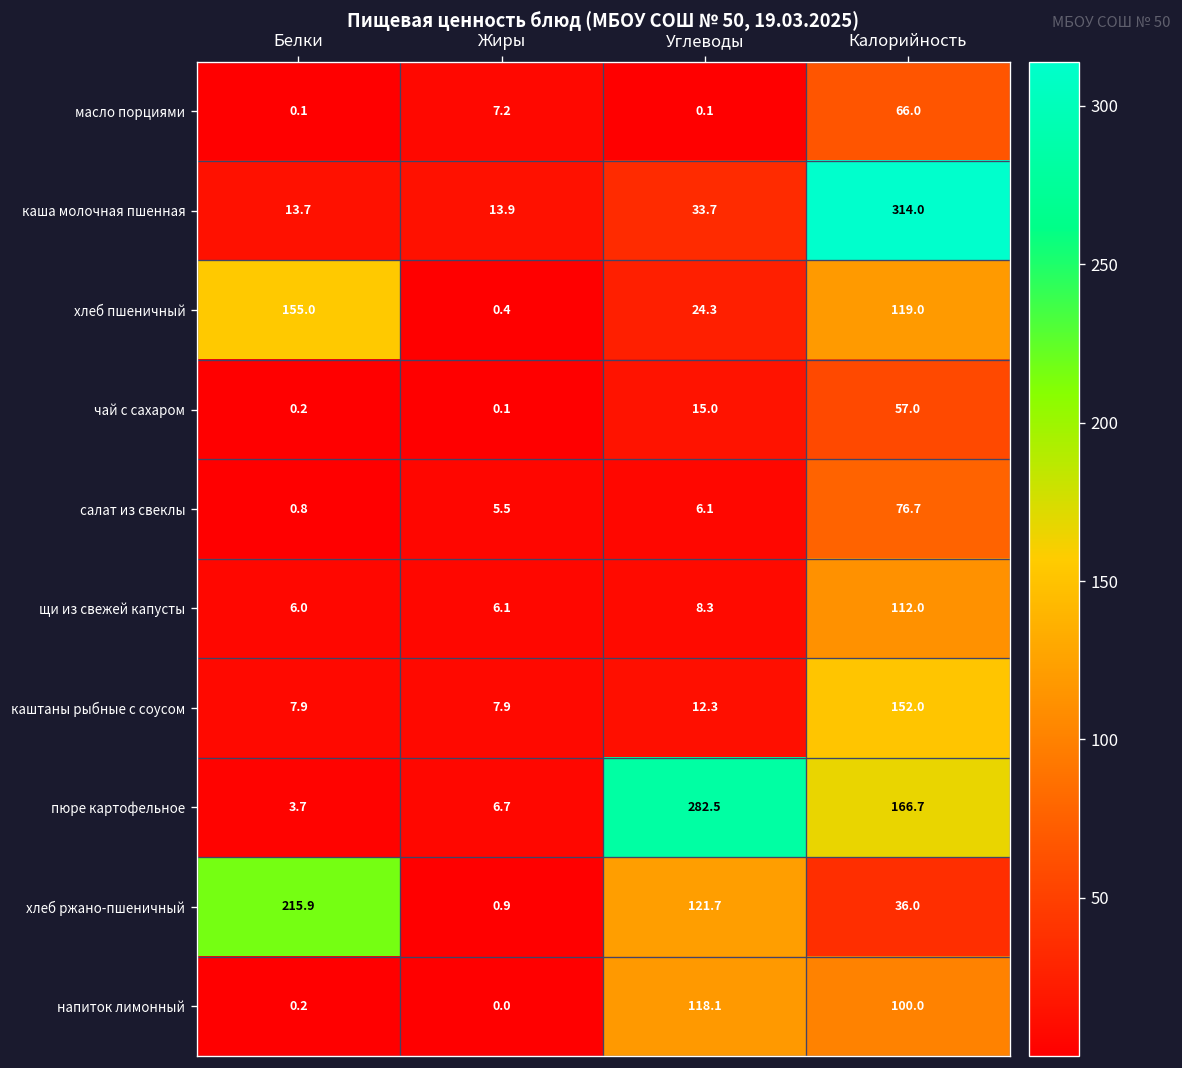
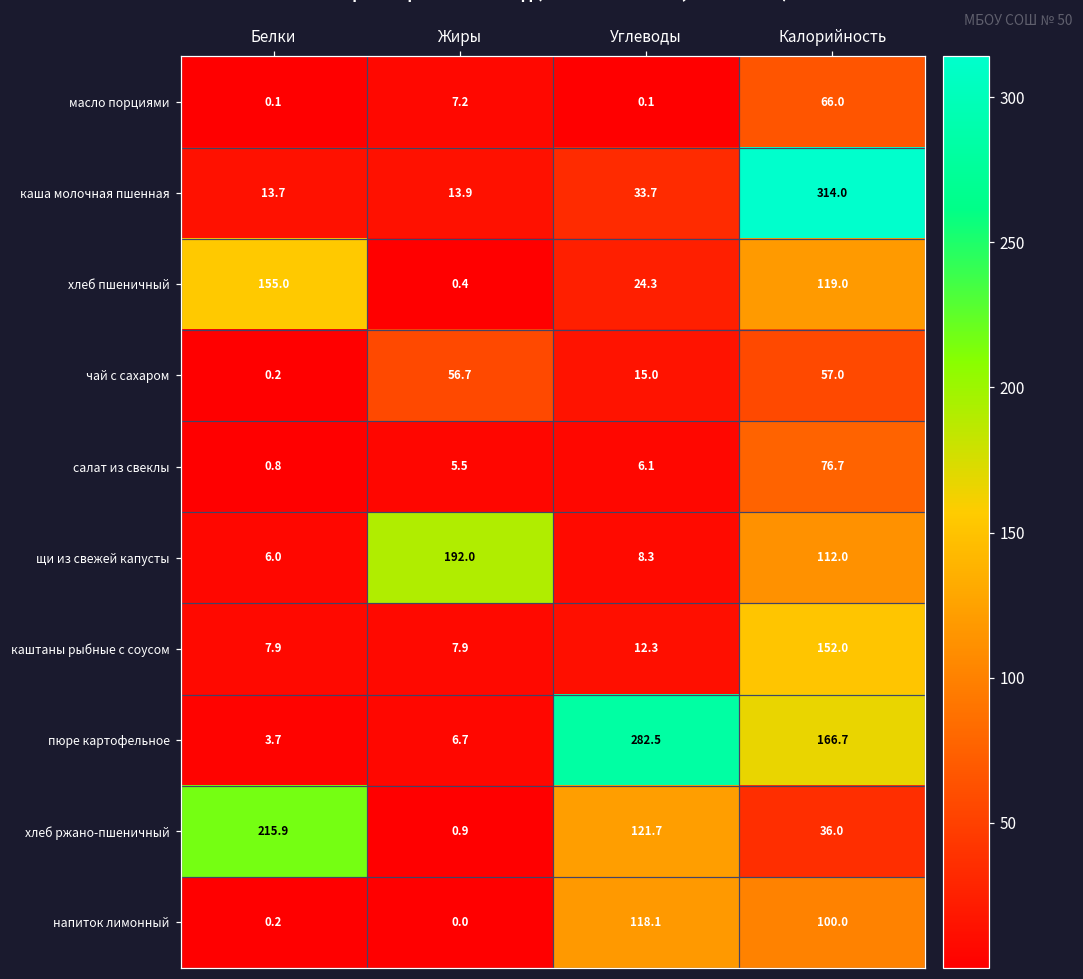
  {
    "масло порциями": {
      "Белки": 0.1,
      "Жиры": 7.2,
      "Углеводы": 0.1,
      "Калорийность": 66.0
    },
    "каша молочная пшенная": {
      "Белки": 13.7,
      "Жиры": 13.9,
      "Углеводы": 33.7,
      "Калорийность": 314.0
    },
    "хлеб пшеничный": {
      "Белки": 155.0,
      "Жиры": 0.4,
      "Углеводы": 24.3,
      "Калорийность": 119.0
    },
    "чай с сахаром": {
      "Белки": 0.2,
-     "Жиры": 0.1,
+     "Жиры": 56.7,
      "Углеводы": 15.0,
      "Калорийность": 57.0
    },
    "салат из свеклы": {
      "Белки": 0.8,
      "Жиры": 5.5,
      "Углеводы": 6.1,
      "Калорийность": 76.7
    },
    "щи из свежей капусты": {
      "Белки": 6.0,
-     "Жиры": 6.1,
+     "Жиры": 192.0,
      "Углеводы": 8.3,
      "Калорийность": 112.0
    },
    "каштаны рыбные с соусом": {
      "Белки": 7.9,
      "Жиры": 7.9,
      "Углеводы": 12.3,
      "Калорийность": 152.0
    },
    "пюре картофельное": {
      "Белки": 3.7,
      "Жиры": 6.7,
      "Углеводы": 282.5,
      "Калорийность": 166.7
    },
    "хлеб ржано-пшеничный": {
      "Белки": 215.9,
      "Жиры": 0.9,
      "Углеводы": 121.7,
      "Калорийность": 36.0
    },
    "напиток лимонный": {
      "Белки": 0.2,
      "Жиры": 0.0,
      "Углеводы": 118.1,
      "Калорийность": 100.0
    }
  }
